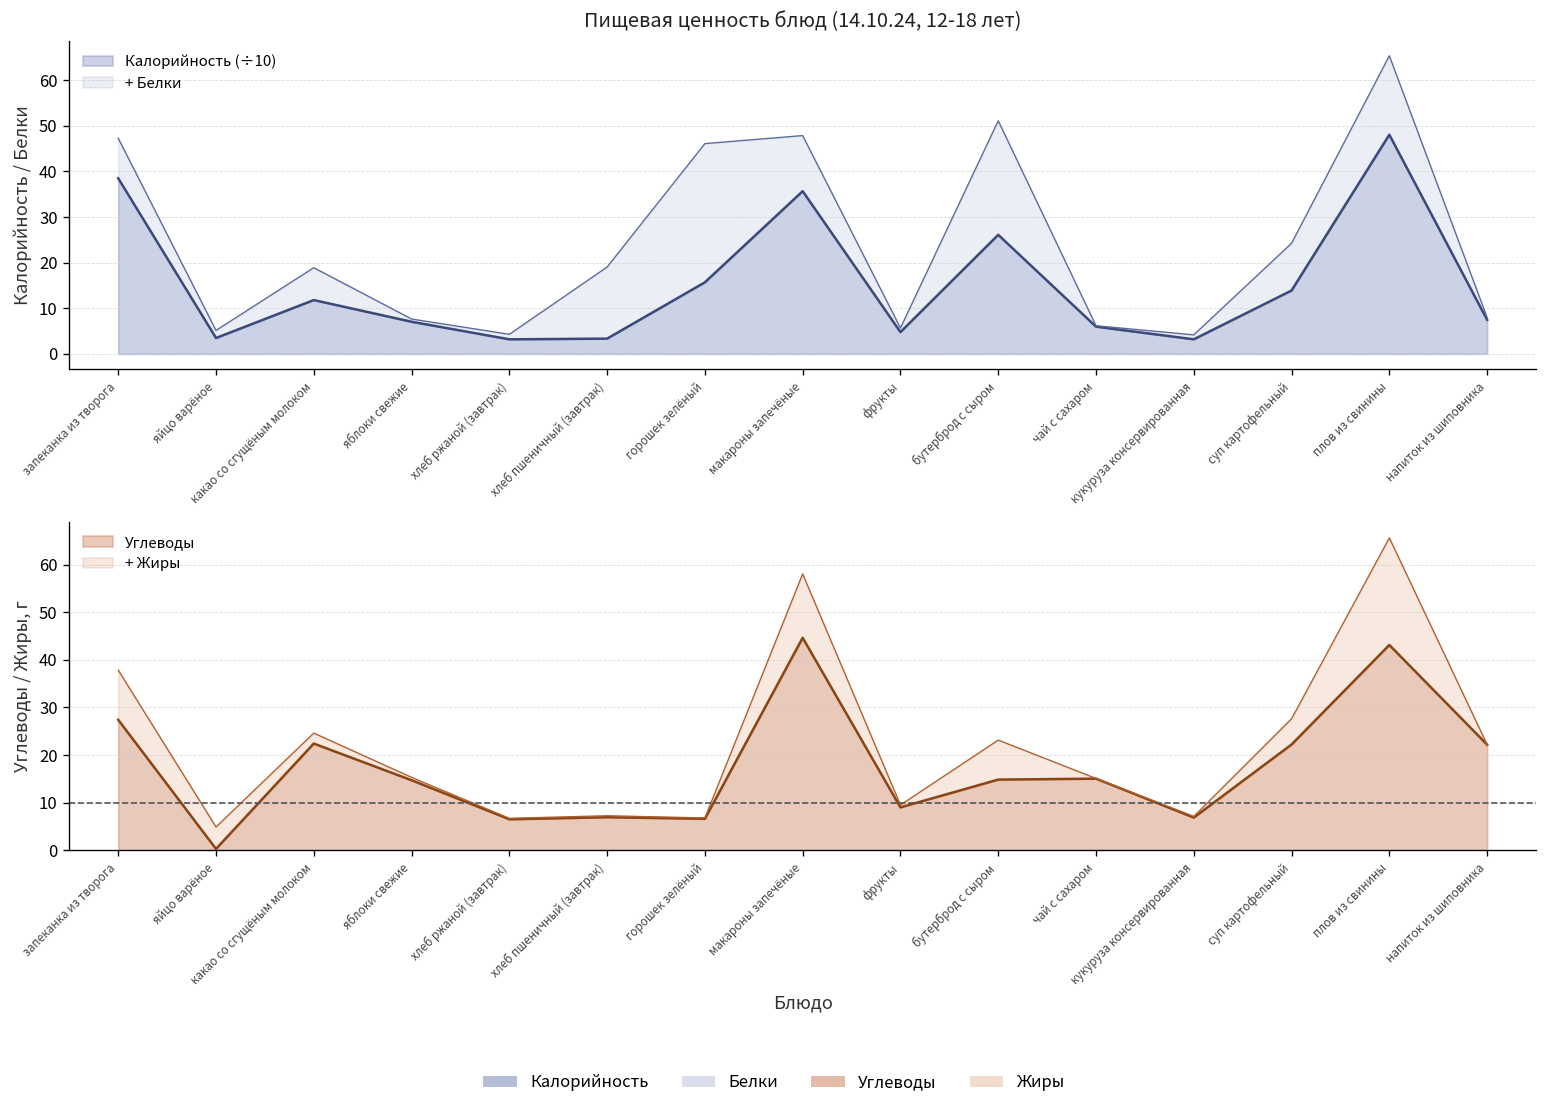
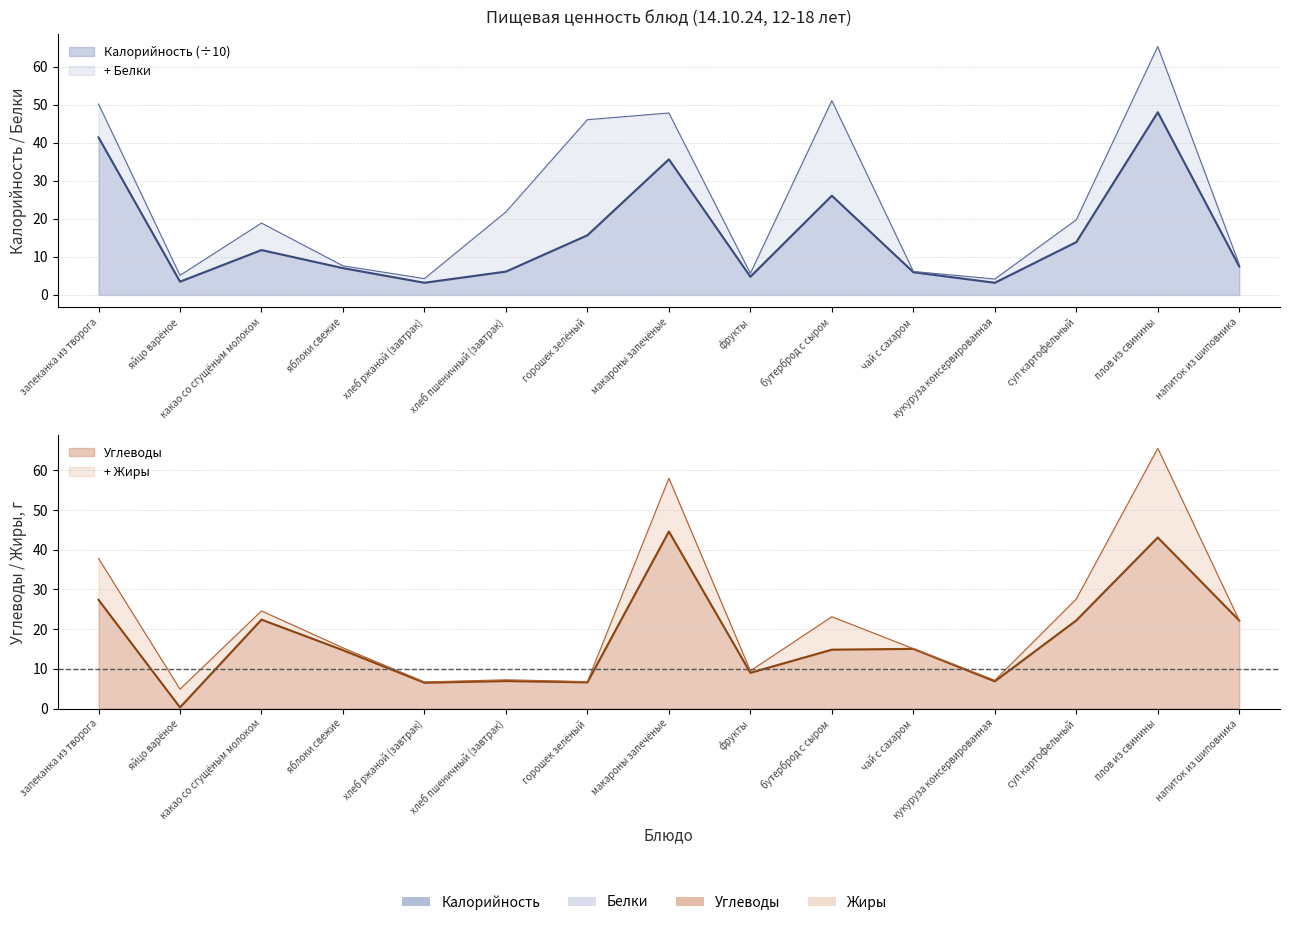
  {
    "Пищевая ценность блюд (14.10.24, 12-18 лет)": {
      "Калорийность (÷10)": {
-       "запеканка из творога": 38,
+       "запеканка из творога": 41,
        "яйцо варёное": 3,
        "какао со сгущёным молоком": 12,
        "хлеб ржаной (завтрак)": 3,
-       "хлеб пшеничный (завтрак)": 3,
+       "хлеб пшеничный (завтрак)": 6,
        "горошек зелёный": 16,
        "макароны запечёные": 36,
        "фрукты": 5,
        "бутерброд с сыром": 26,
        "кукуруза консервированная": 3,
        "суп картофельный": 14,
        "плов из свинины": 48
      },
      "+ Белки": {
        "запеканка из творога": 9,
        "яйцо варёное": 2,
        "какао со сгущёным молоком": 7,
        "хлеб ржаной (завтрак)": 1,
        "хлеб пшеничный (завтрак)": 16,
        "горошек зелёный": 30,
        "макароны запечёные": 12,
        "фрукты": 1,
        "бутерброд с сыром": 25,
        "кукуруза консервированная": 1,
-       "суп картофельный": 10,
+       "суп картофельный": 6,
        "плов из свинины": 17
      }
    }
  }
